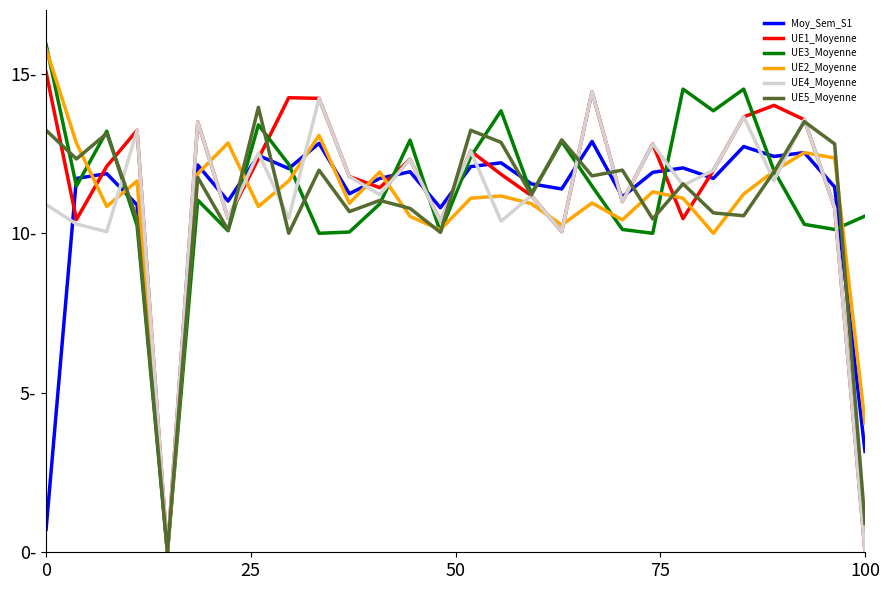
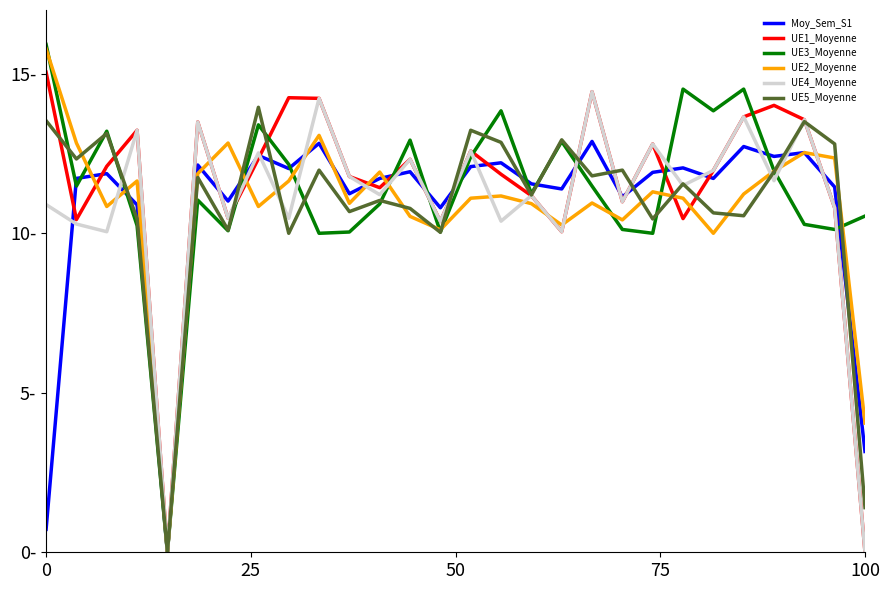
  {
    "Moy_Sem_S1": {
      "0": "0.7-",
      "100": "3.2-"
    },
    "UE1_Moyenne": {
      "0": "15.1-"
    },
    "UE3_Moyenne": {
      "0": "15.9-",
      "100": "10.5-"
    },
    "UE2_Moyenne": {
      "0": "15.8-",
      "100": "4.1-"
    },
    "UE4_Moyenne": {
      "0": "10.9-"
    },
    "UE5_Moyenne": {
-     "0": "13.2-",
-     "100": "0.9-"
+     "0": "13.5-",
+     "100": "1.4-"
    }
  }
